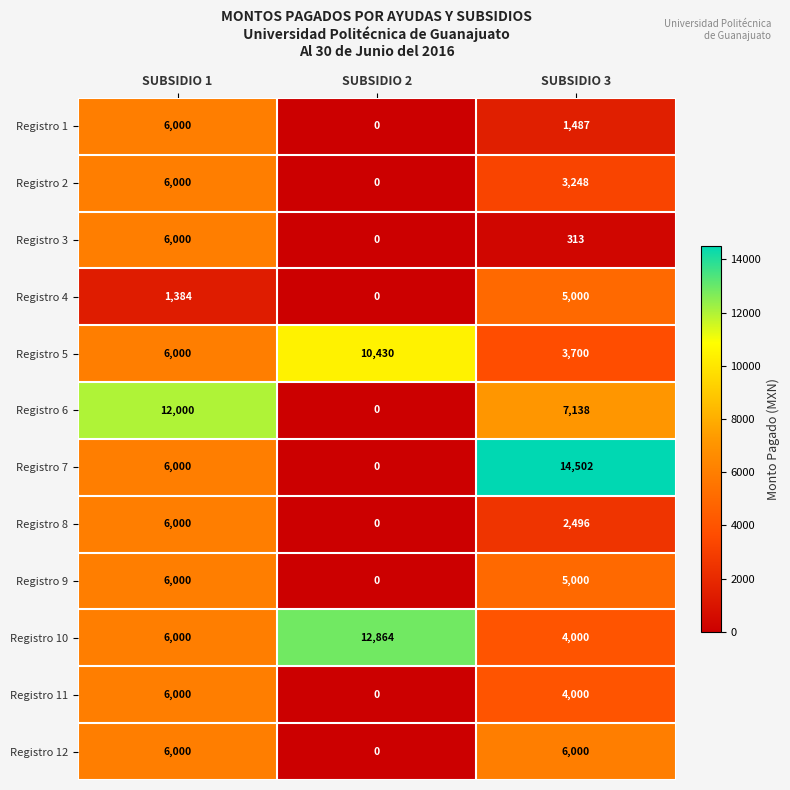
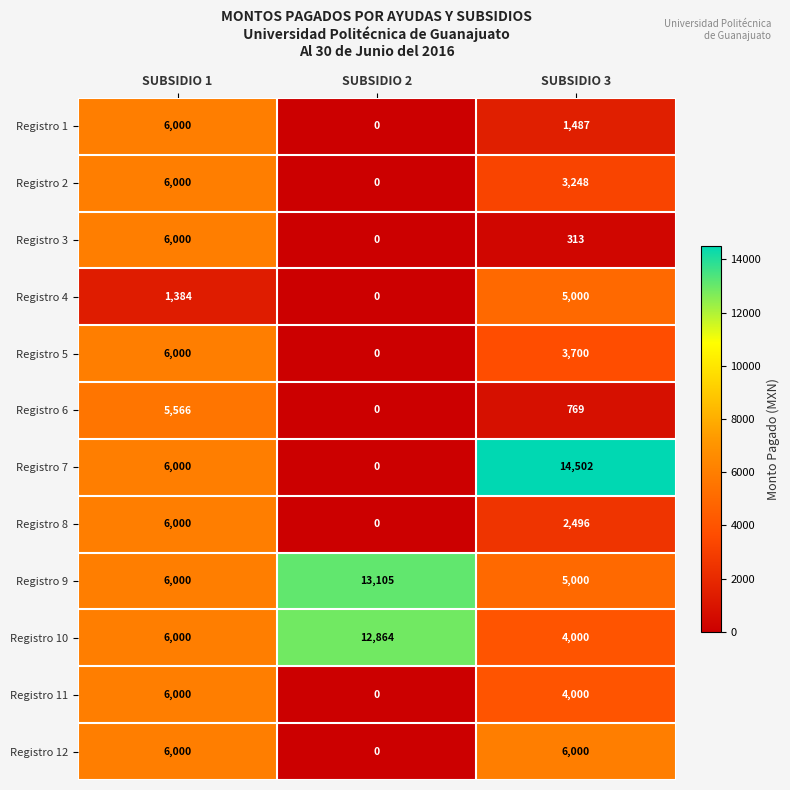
  {
    "Registro 1": {
      "SUBSIDIO 1": "6,000",
      "SUBSIDIO 2": "0",
      "SUBSIDIO 3": "1,487"
    },
    "Registro 2": {
      "SUBSIDIO 1": "6,000",
      "SUBSIDIO 2": "0",
      "SUBSIDIO 3": "3,248"
    },
    "Registro 3": {
      "SUBSIDIO 1": "6,000",
      "SUBSIDIO 2": "0",
      "SUBSIDIO 3": "313"
    },
    "Registro 4": {
      "SUBSIDIO 1": "1,384",
      "SUBSIDIO 2": "0",
      "SUBSIDIO 3": "5,000"
    },
    "Registro 5": {
      "SUBSIDIO 1": "6,000",
-     "SUBSIDIO 2": "10,430",
+     "SUBSIDIO 2": "0",
      "SUBSIDIO 3": "3,700"
    },
    "Registro 6": {
-     "SUBSIDIO 1": "12,000",
+     "SUBSIDIO 1": "5,566",
      "SUBSIDIO 2": "0",
-     "SUBSIDIO 3": "7,138"
+     "SUBSIDIO 3": "769"
    },
    "Registro 7": {
      "SUBSIDIO 1": "6,000",
      "SUBSIDIO 2": "0",
      "SUBSIDIO 3": "14,502"
    },
    "Registro 8": {
      "SUBSIDIO 1": "6,000",
      "SUBSIDIO 2": "0",
      "SUBSIDIO 3": "2,496"
    },
    "Registro 9": {
      "SUBSIDIO 1": "6,000",
-     "SUBSIDIO 2": "0",
+     "SUBSIDIO 2": "13,105",
      "SUBSIDIO 3": "5,000"
    },
    "Registro 10": {
      "SUBSIDIO 1": "6,000",
      "SUBSIDIO 2": "12,864",
      "SUBSIDIO 3": "4,000"
    },
    "Registro 11": {
      "SUBSIDIO 1": "6,000",
      "SUBSIDIO 2": "0",
      "SUBSIDIO 3": "4,000"
    },
    "Registro 12": {
      "SUBSIDIO 1": "6,000",
      "SUBSIDIO 2": "0",
      "SUBSIDIO 3": "6,000"
    }
  }
